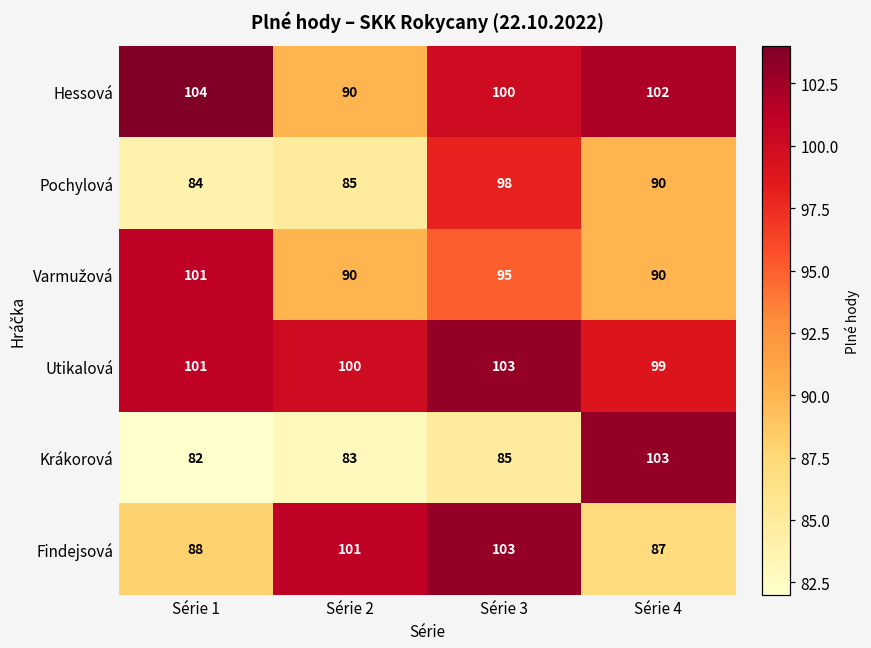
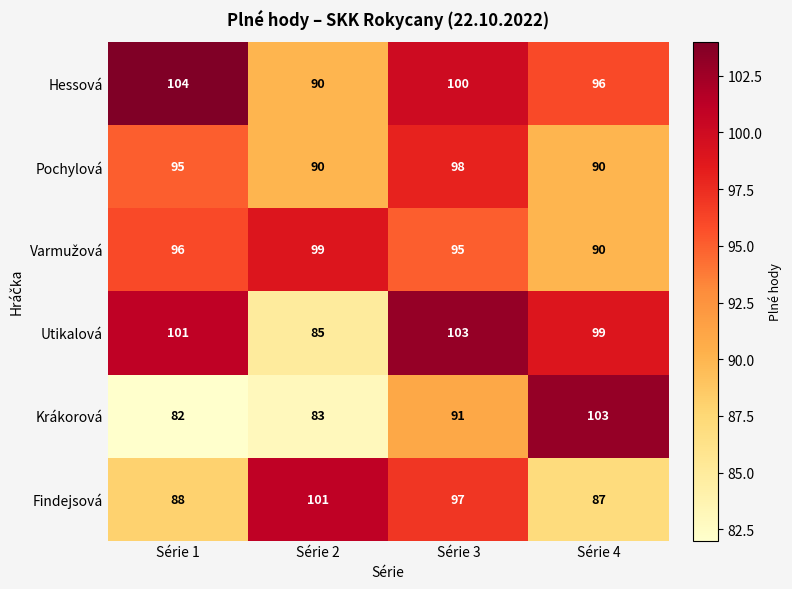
  {
    "Hessová": {
      "Série 1": 104,
      "Série 2": 90,
      "Série 3": 100,
-     "Série 4": 102
+     "Série 4": 96
    },
    "Pochylová": {
-     "Série 1": 84,
-     "Série 2": 85,
+     "Série 1": 95,
+     "Série 2": 90,
      "Série 3": 98,
      "Série 4": 90
    },
    "Varmužová": {
-     "Série 1": 101,
-     "Série 2": 90,
+     "Série 1": 96,
+     "Série 2": 99,
      "Série 3": 95,
      "Série 4": 90
    },
    "Utikalová": {
      "Série 1": 101,
-     "Série 2": 100,
+     "Série 2": 85,
      "Série 3": 103,
      "Série 4": 99
    },
    "Krákorová": {
      "Série 1": 82,
      "Série 2": 83,
-     "Série 3": 85,
+     "Série 3": 91,
      "Série 4": 103
    },
    "Findejsová": {
      "Série 1": 88,
      "Série 2": 101,
-     "Série 3": 103,
+     "Série 3": 97,
      "Série 4": 87
    }
  }
